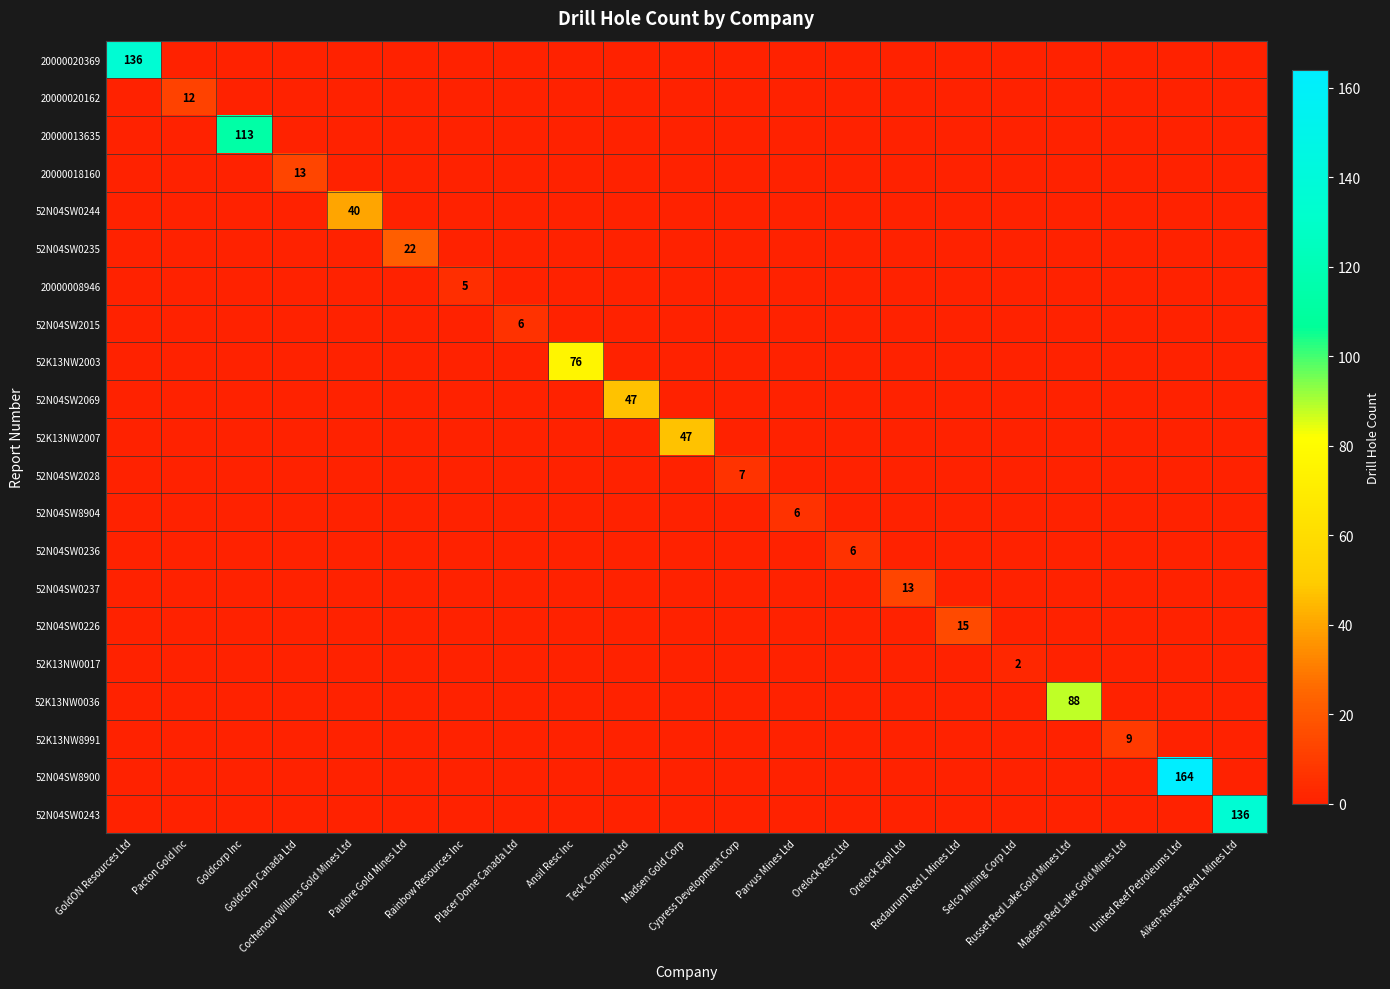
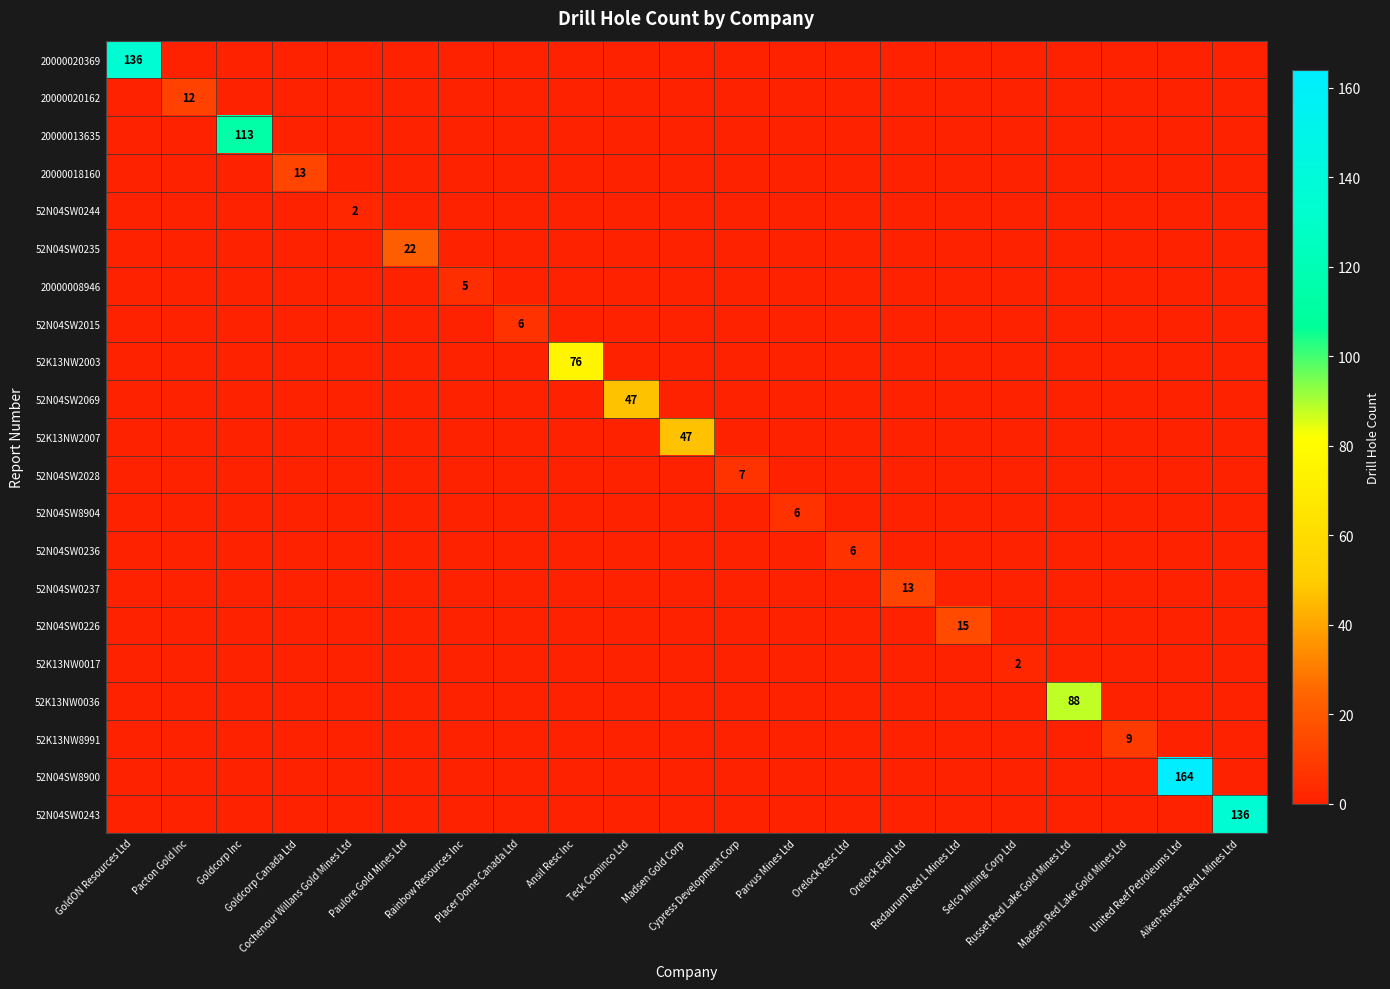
  {
    "20000020369": {
      "GoldON Resources Ltd": 136
    },
    "20000020162": {
      "Pacton Gold Inc": 12
    },
    "20000013635": {
      "Goldcorp Inc": 113
    },
    "20000018160": {
      "Goldcorp Canada Ltd": 13
    },
    "52N04SW0244": {
-     "Cochenour Willans Gold Mines Ltd": 40
+     "Cochenour Willans Gold Mines Ltd": 2
    },
    "52N04SW0235": {
      "Paulore Gold Mines Ltd": 22
    },
    "20000008946": {
      "Rainbow Resources Inc": 5
    },
    "52N04SW2015": {
      "Placer Dome Canada Ltd": 6
    },
    "52K13NW2003": {
      "Ansil Resc Inc": 76
    },
    "52N04SW2069": {
      "Teck Cominco Ltd": 47
    },
    "52K13NW2007": {
      "Madsen Gold Corp": 47
    },
    "52N04SW2028": {
      "Cypress Development Corp": 7
    },
    "52N04SW8904": {
      "Parvus Mines Ltd": 6
    },
    "52N04SW0236": {
      "Orelock Resc Ltd": 6
    },
    "52N04SW0237": {
      "Orelock Expl Ltd": 13
    },
    "52N04SW0226": {
      "Redaurum Red L Mines Ltd": 15
    },
    "52K13NW0017": {
      "Selco Mining Corp Ltd": 2
    },
    "52K13NW0036": {
      "Russet Red Lake Gold Mines Ltd": 88
    },
    "52K13NW8991": {
      "Madsen Red Lake Gold Mines Ltd": 9
    },
    "52N04SW8900": {
      "United Reef Petroleums Ltd": 164
    },
    "52N04SW0243": {
      "Aiken-Russet Red L Mines Ltd": 136
    }
  }
